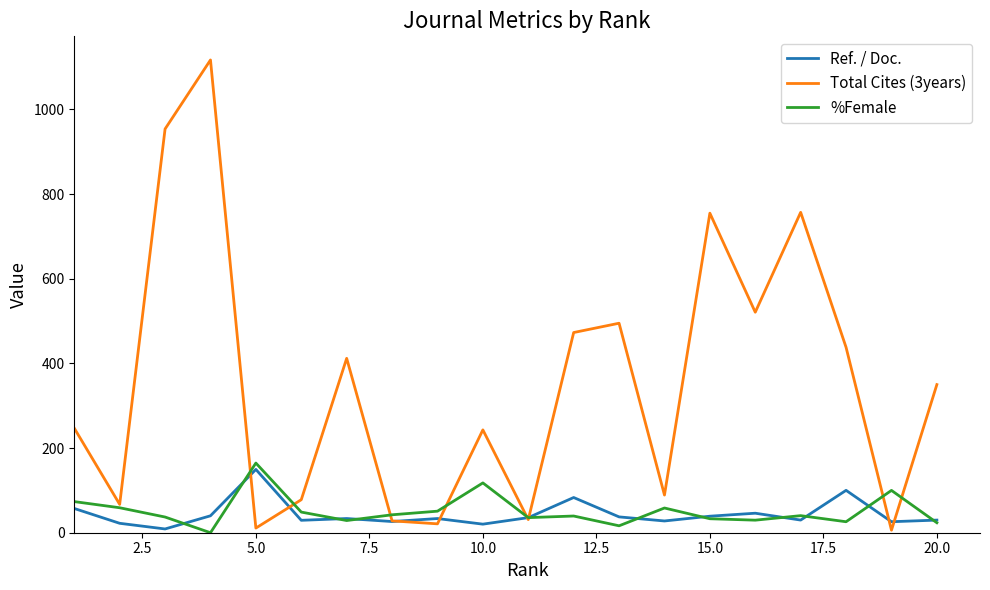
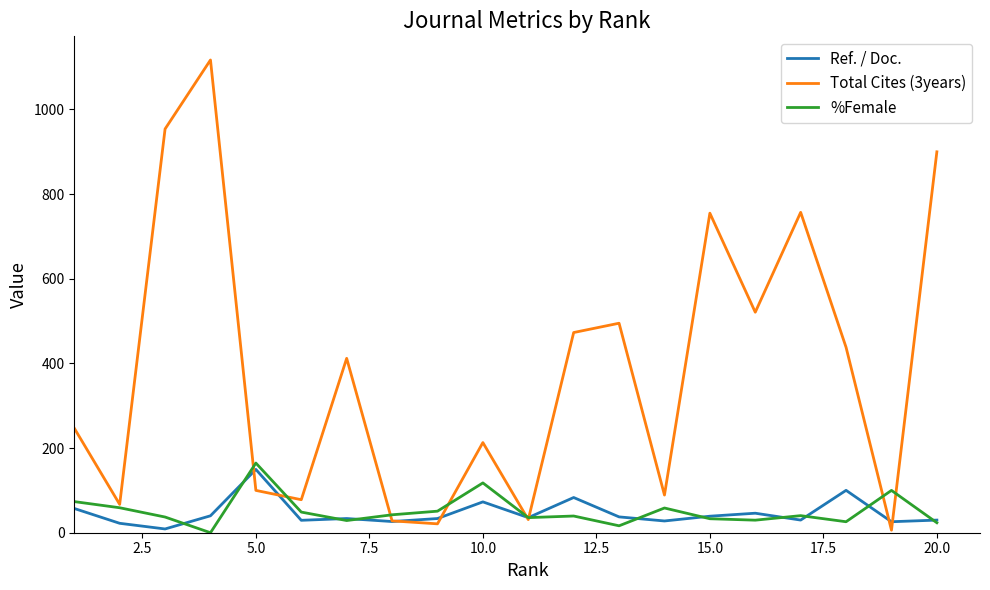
  {
    "Ref. / Doc.": {
      "5.0": 150,
-     "10.0": 20,
+     "10.0": 70,
      "20.0": 30
    },
    "Total Cites (3years)": {
-     "5.0": 10,
-     "10.0": 240,
+     "5.0": 100,
+     "10.0": 210,
      "15.0": 760,
-     "20.0": 350
+     "20.0": 900
    },
    "%Female": {
      "5.0": 160,
      "10.0": 120,
      "20.0": 20
    }
  }
